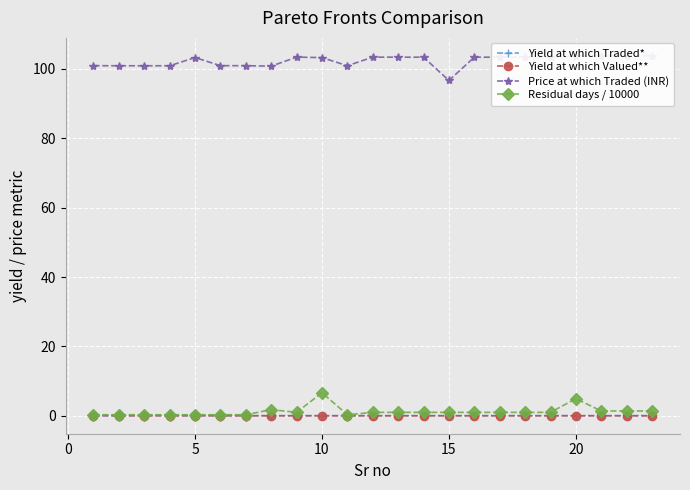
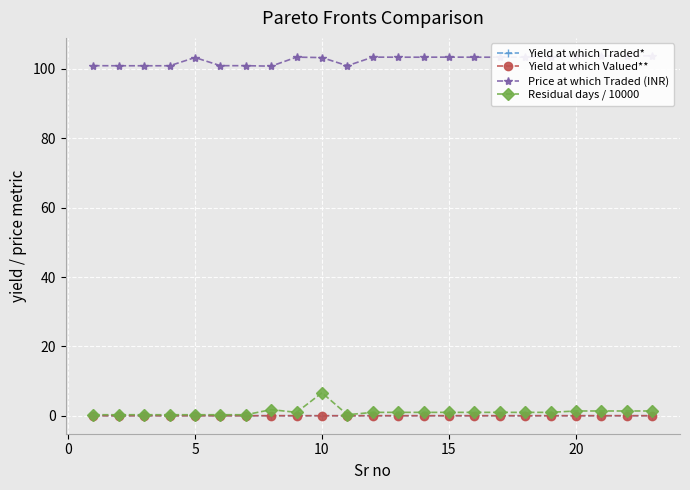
  {
    "Yield at which Valued**": {
      "10": 0,
      "15": 0,
      "20": 0
    },
    "Price at which Traded (INR)": {
      "5": 103,
      "10": 103,
-     "15": 97
+     "15": 103
    },
    "Residual days / 10000": {
      "10": 7,
      "15": 1,
-     "20": 5
+     "20": 1
    }
  }
